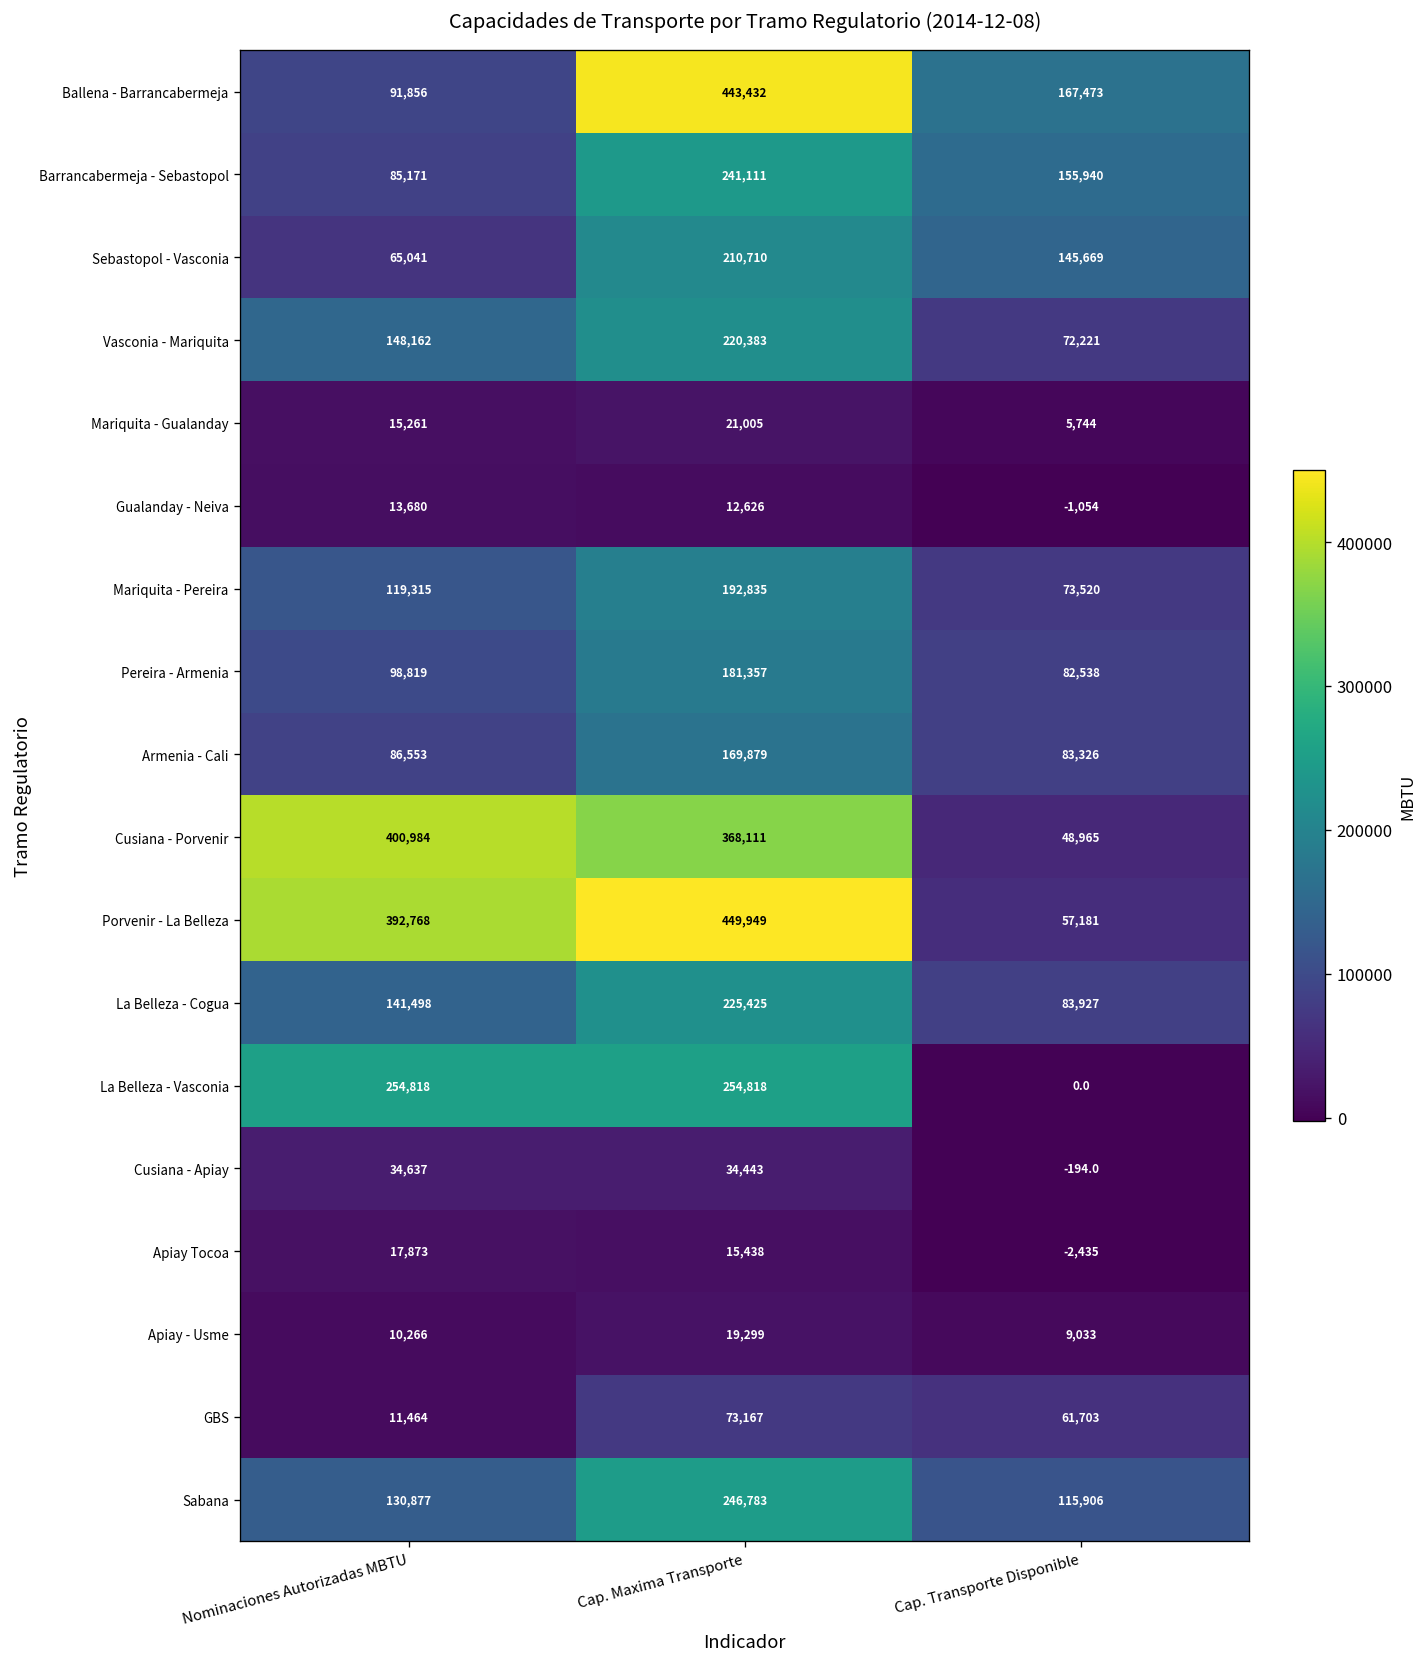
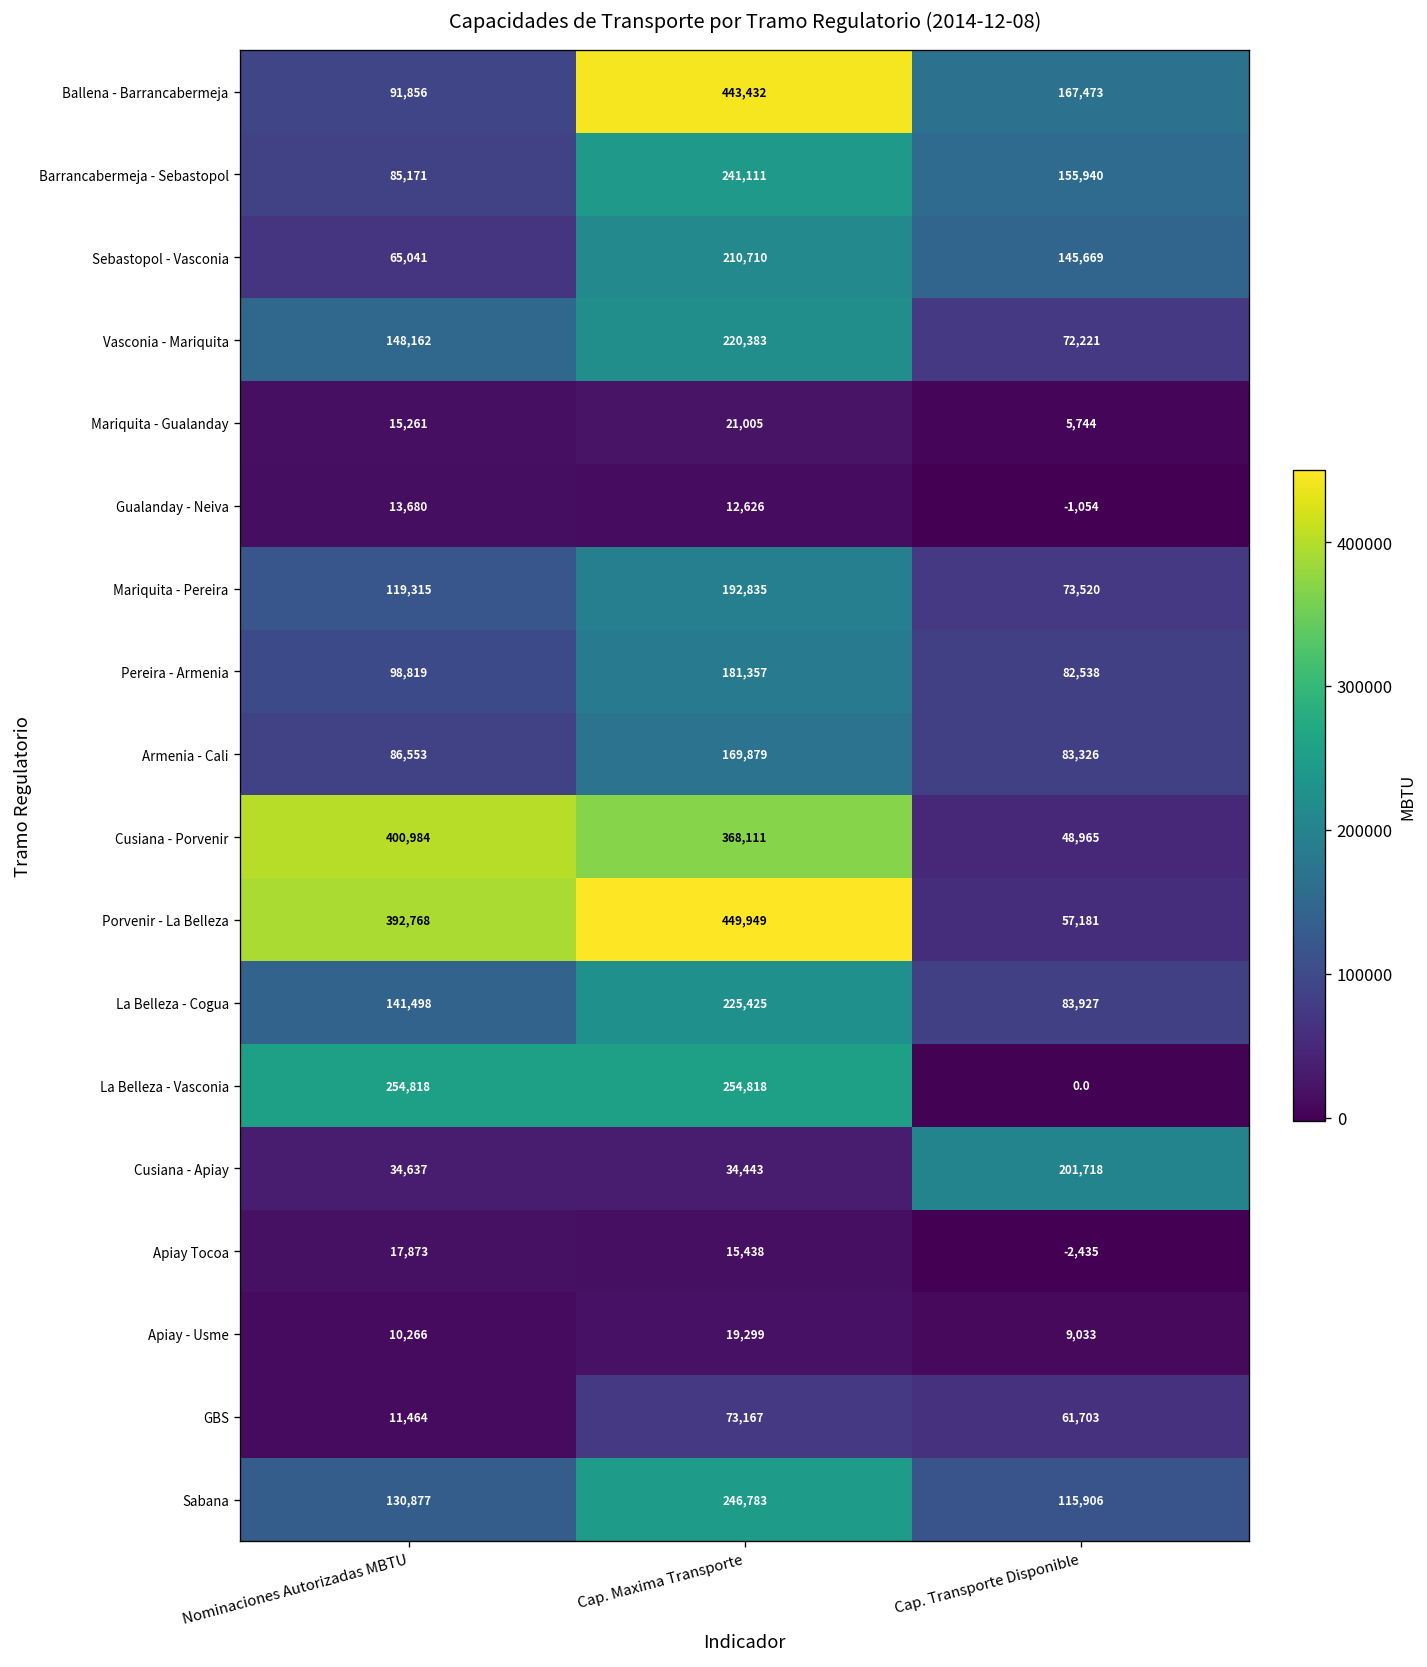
  {
    "Ballena - Barrancabermeja": {
      "Nominaciones Autorizadas MBTU": "91,856",
      "Cap. Maxima Transporte": "443,432",
      "Cap. Transporte Disponible": "167,473"
    },
    "Barrancabermeja - Sebastopol": {
      "Nominaciones Autorizadas MBTU": "85,171",
      "Cap. Maxima Transporte": "241,111",
      "Cap. Transporte Disponible": "155,940"
    },
    "Sebastopol - Vasconia": {
      "Nominaciones Autorizadas MBTU": "65,041",
      "Cap. Maxima Transporte": "210,710",
      "Cap. Transporte Disponible": "145,669"
    },
    "Vasconia - Mariquita": {
      "Nominaciones Autorizadas MBTU": "148,162",
      "Cap. Maxima Transporte": "220,383",
      "Cap. Transporte Disponible": "72,221"
    },
    "Mariquita - Gualanday": {
      "Nominaciones Autorizadas MBTU": "15,261",
      "Cap. Maxima Transporte": "21,005",
      "Cap. Transporte Disponible": "5,744"
    },
    "Gualanday - Neiva": {
      "Nominaciones Autorizadas MBTU": "13,680",
      "Cap. Maxima Transporte": "12,626",
      "Cap. Transporte Disponible": "-1,054"
    },
    "Mariquita - Pereira": {
      "Nominaciones Autorizadas MBTU": "119,315",
      "Cap. Maxima Transporte": "192,835",
      "Cap. Transporte Disponible": "73,520"
    },
    "Pereira - Armenia": {
      "Nominaciones Autorizadas MBTU": "98,819",
      "Cap. Maxima Transporte": "181,357",
      "Cap. Transporte Disponible": "82,538"
    },
    "Armenia - Cali": {
      "Nominaciones Autorizadas MBTU": "86,553",
      "Cap. Maxima Transporte": "169,879",
      "Cap. Transporte Disponible": "83,326"
    },
    "Cusiana - Porvenir": {
      "Nominaciones Autorizadas MBTU": "400,984",
      "Cap. Maxima Transporte": "368,111",
      "Cap. Transporte Disponible": "48,965"
    },
    "Porvenir - La Belleza": {
      "Nominaciones Autorizadas MBTU": "392,768",
      "Cap. Maxima Transporte": "449,949",
      "Cap. Transporte Disponible": "57,181"
    },
    "La Belleza - Cogua": {
      "Nominaciones Autorizadas MBTU": "141,498",
      "Cap. Maxima Transporte": "225,425",
      "Cap. Transporte Disponible": "83,927"
    },
    "La Belleza - Vasconia": {
      "Nominaciones Autorizadas MBTU": "254,818",
      "Cap. Maxima Transporte": "254,818",
      "Cap. Transporte Disponible": "0.0"
    },
    "Cusiana - Apiay": {
      "Nominaciones Autorizadas MBTU": "34,637",
      "Cap. Maxima Transporte": "34,443",
-     "Cap. Transporte Disponible": "-194.0"
+     "Cap. Transporte Disponible": "201,718"
    },
    "Apiay Tocoa": {
      "Nominaciones Autorizadas MBTU": "17,873",
      "Cap. Maxima Transporte": "15,438",
      "Cap. Transporte Disponible": "-2,435"
    },
    "Apiay - Usme": {
      "Nominaciones Autorizadas MBTU": "10,266",
      "Cap. Maxima Transporte": "19,299",
      "Cap. Transporte Disponible": "9,033"
    },
    "GBS": {
      "Nominaciones Autorizadas MBTU": "11,464",
      "Cap. Maxima Transporte": "73,167",
      "Cap. Transporte Disponible": "61,703"
    },
    "Sabana": {
      "Nominaciones Autorizadas MBTU": "130,877",
      "Cap. Maxima Transporte": "246,783",
      "Cap. Transporte Disponible": "115,906"
    }
  }
